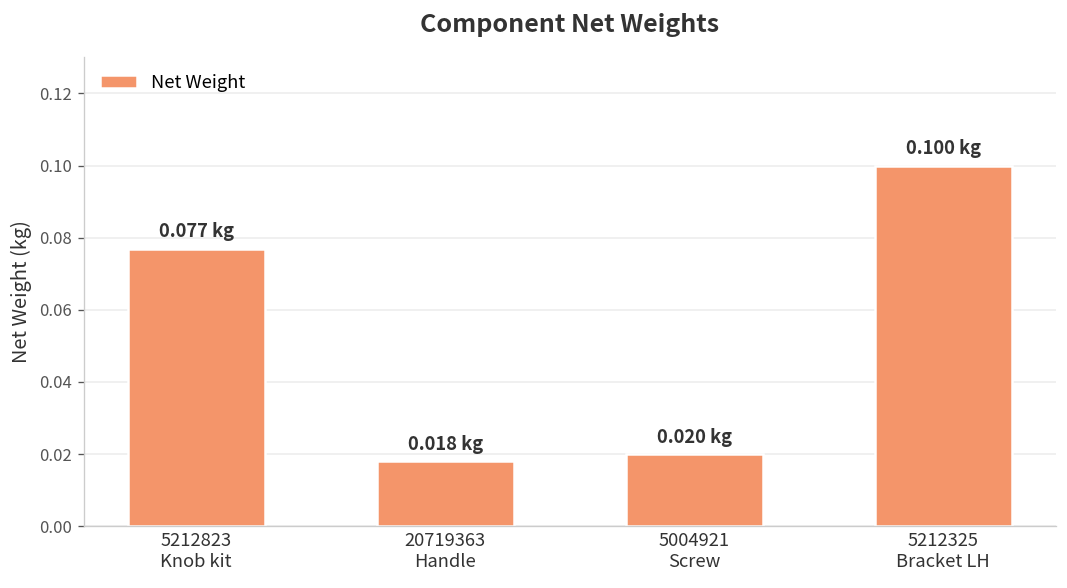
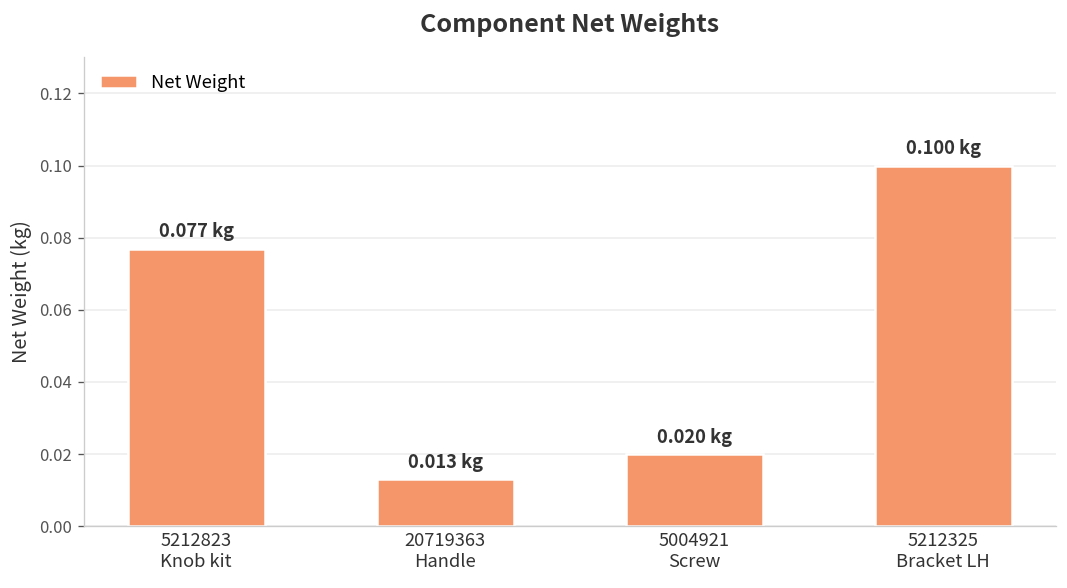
  {
    "5212823 Knob kit": 0.077,
-   "20719363 Handle": 0.018,
+   "20719363 Handle": 0.013,
    "5004921 Screw": 0.020,
    "5212325 Bracket LH": 0.100
  }
